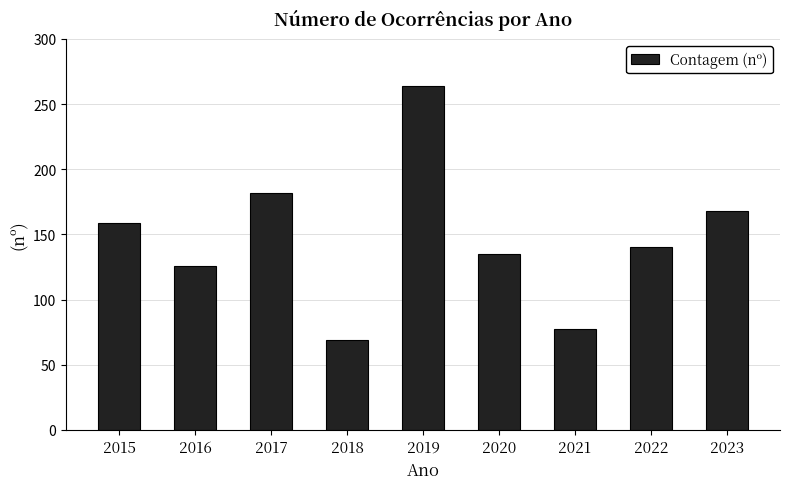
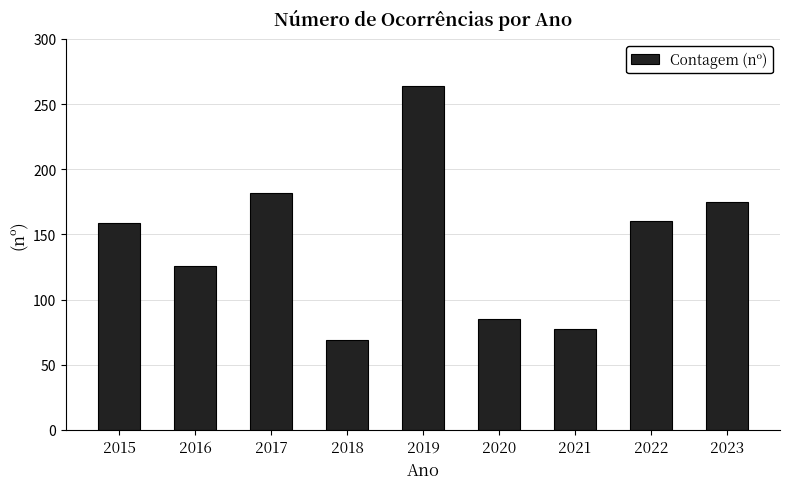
  {
    "2015": 159,
    "2016": 126,
    "2017": 182,
    "2018": 69,
    "2019": 264,
-   "2020": 135,
+   "2020": 85,
    "2021": 77,
-   "2022": 140,
-   "2023": 168
+   "2022": 160,
+   "2023": 175
  }
